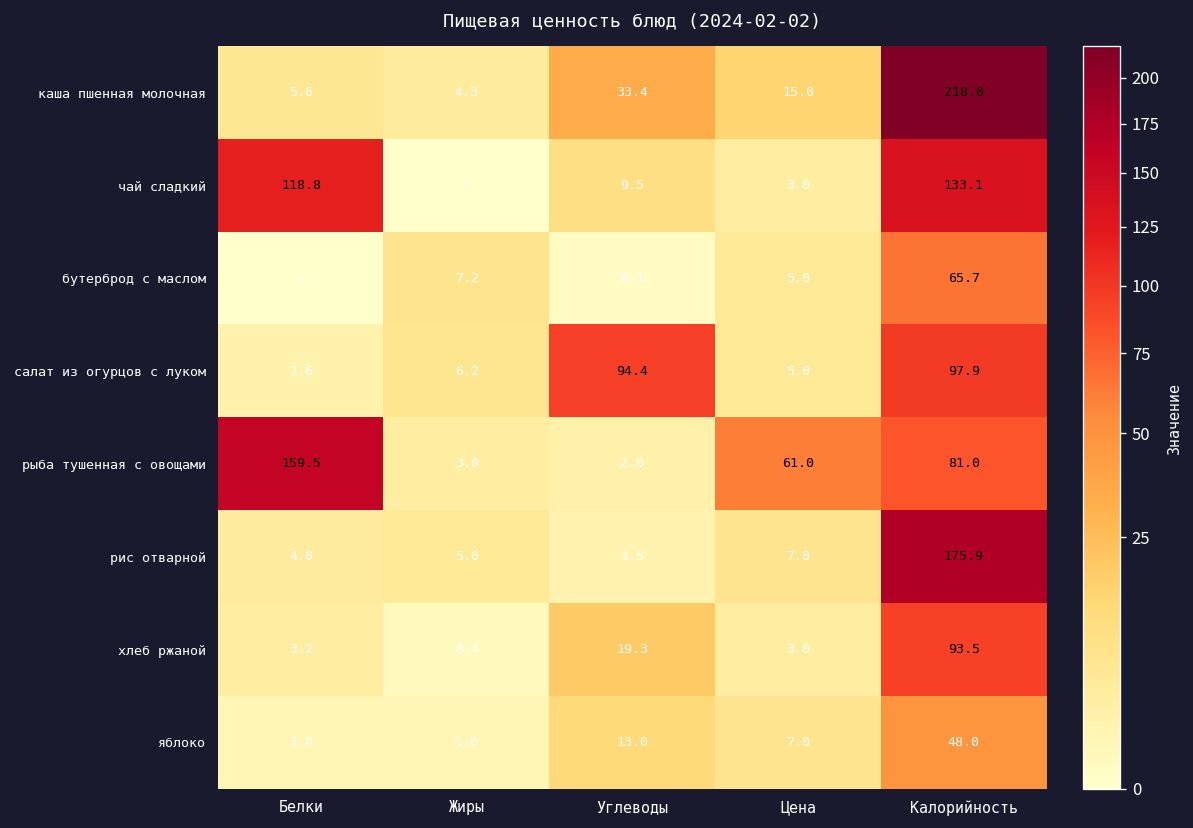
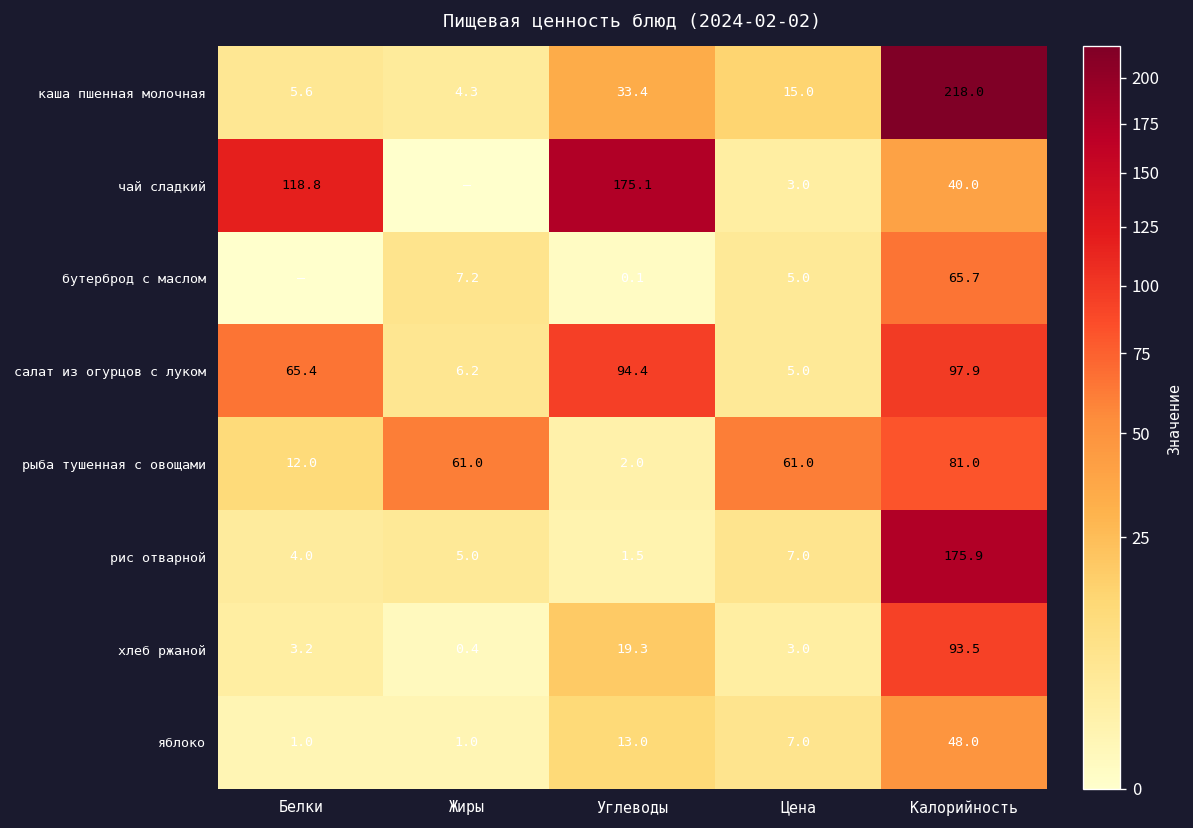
  {
    "каша пшенная молочная": {
      "Белки": 5.6,
      "Жиры": 4.3,
      "Углеводы": 33.4,
      "Цена": 15.0,
      "Калорийность": 218.0
    },
    "чай сладкий": {
      "Белки": 118.8,
-     "Углеводы": 9.5,
+     "Углеводы": 175.1,
      "Цена": 3.0,
-     "Калорийность": 133.1
+     "Калорийность": 40.0
    },
    "бутерброд с маслом": {
      "Жиры": 7.2,
      "Углеводы": 0.1,
      "Цена": 5.0,
      "Калорийность": 65.7
    },
    "салат из огурцов с луком": {
-     "Белки": 1.6,
+     "Белки": 65.4,
      "Жиры": 6.2,
      "Углеводы": 94.4,
      "Цена": 5.0,
      "Калорийность": 97.9
    },
    "рыба тушенная с овощами": {
-     "Белки": 159.5,
-     "Жиры": 3.0,
+     "Белки": 12.0,
+     "Жиры": 61.0,
      "Углеводы": 2.0,
      "Цена": 61.0,
      "Калорийность": 81.0
    },
    "рис отварной": {
      "Белки": 4.0,
      "Жиры": 5.0,
      "Углеводы": 1.5,
      "Цена": 7.0,
      "Калорийность": 175.9
    },
    "хлеб ржаной": {
      "Белки": 3.2,
      "Жиры": 0.4,
      "Углеводы": 19.3,
      "Цена": 3.0,
      "Калорийность": 93.5
    },
    "яблоко": {
      "Белки": 1.0,
      "Жиры": 1.0,
      "Углеводы": 13.0,
      "Цена": 7.0,
      "Калорийность": 48.0
    }
  }
